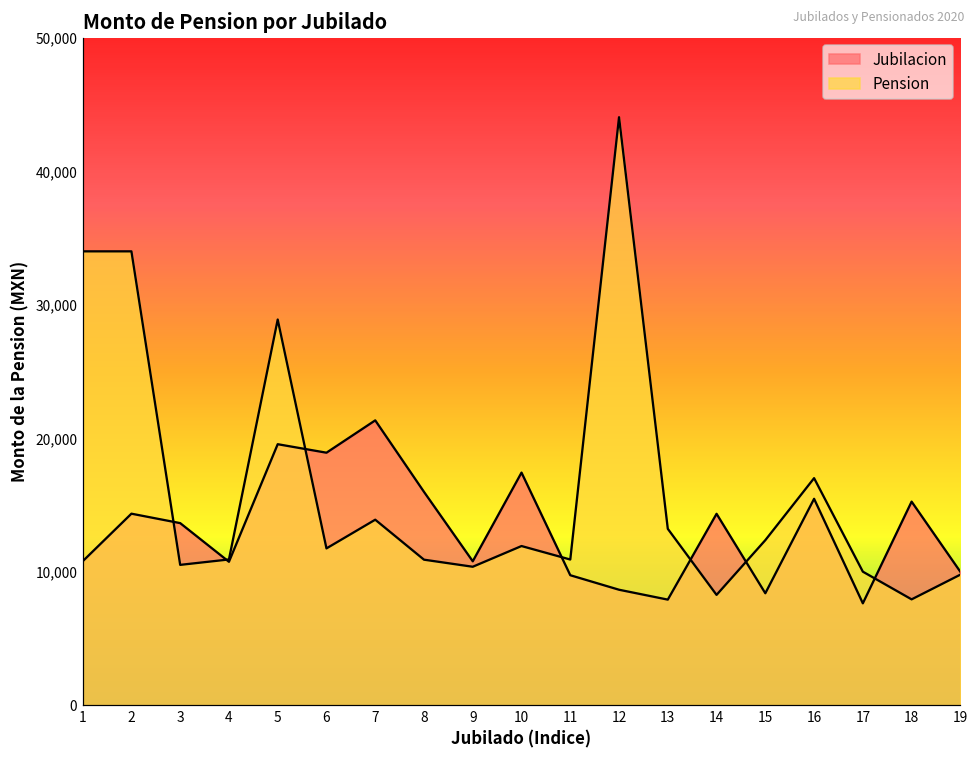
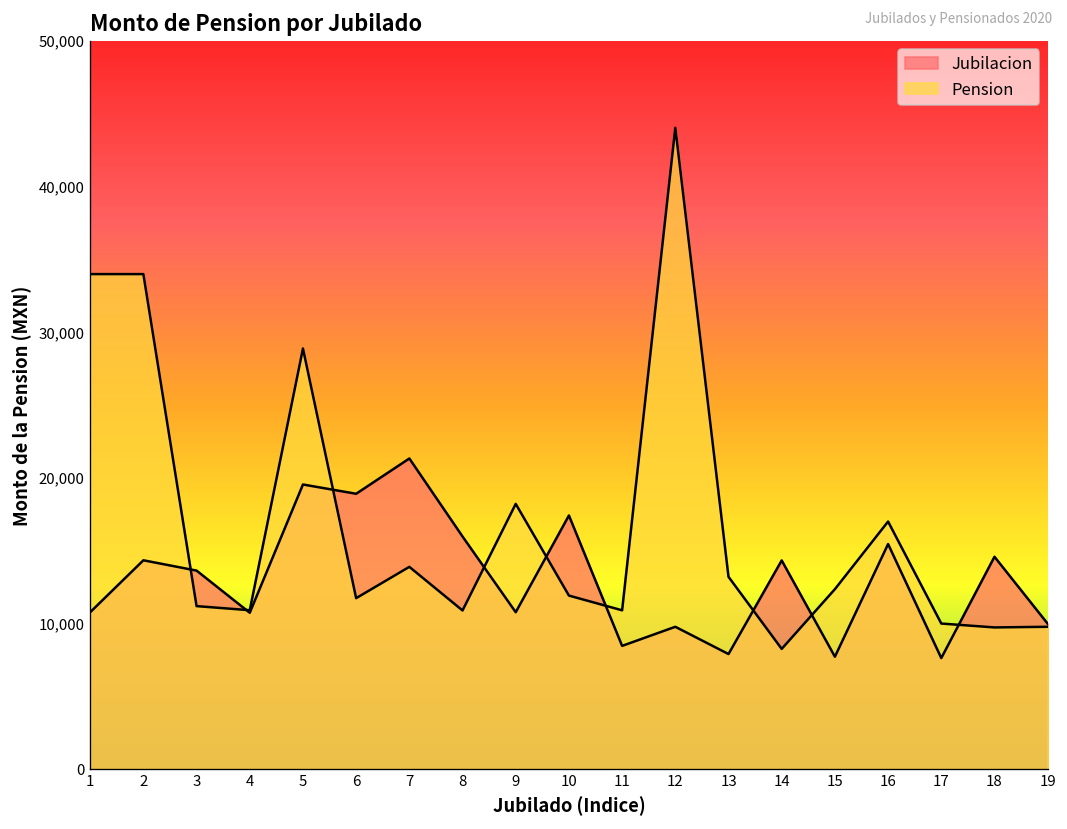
  {
    "Jubilacion": {
      "1": "10,800",
      "2": "14,400",
      "3": "13,600",
      "5": "19,600",
      "6": "18,900",
      "7": "21,300",
      "8": "16,000",
      "9": "10,800",
      "10": "17,400",
-     "11": "9,700",
-     "12": "8,700",
+     "11": "8,500",
+     "12": "9,800",
      "13": "7,900",
      "14": "14,300",
-     "15": "8,400",
+     "15": "7,700",
      "16": "15,500",
      "17": "7,600",
-     "18": "15,300",
+     "18": "14,600",
      "19": "10,000"
    },
    "Pension": {
      "1": "34,000",
      "2": "34,000",
-     "3": "10,500",
+     "3": "11,200",
      "5": "28,900",
      "6": "11,800",
      "7": "13,900",
      "8": "10,900",
-     "9": "10,400",
+     "9": "18,200",
      "10": "11,900",
      "11": "10,900",
      "12": "44,000",
      "13": "13,200",
      "14": "8,300",
      "15": "12,400",
      "16": "17,000",
      "17": "10,000",
-     "18": "7,900",
+     "18": "9,700",
      "19": "9,800"
    }
  }
